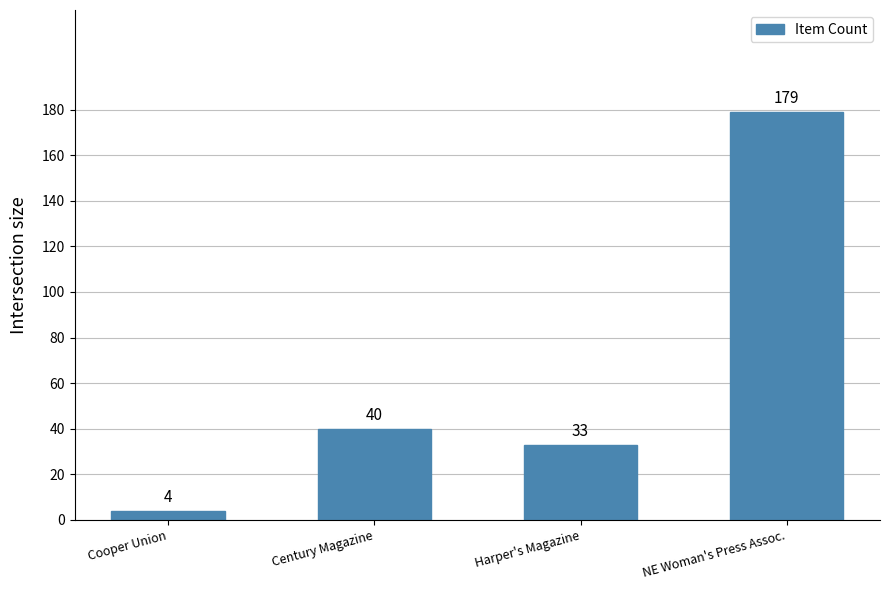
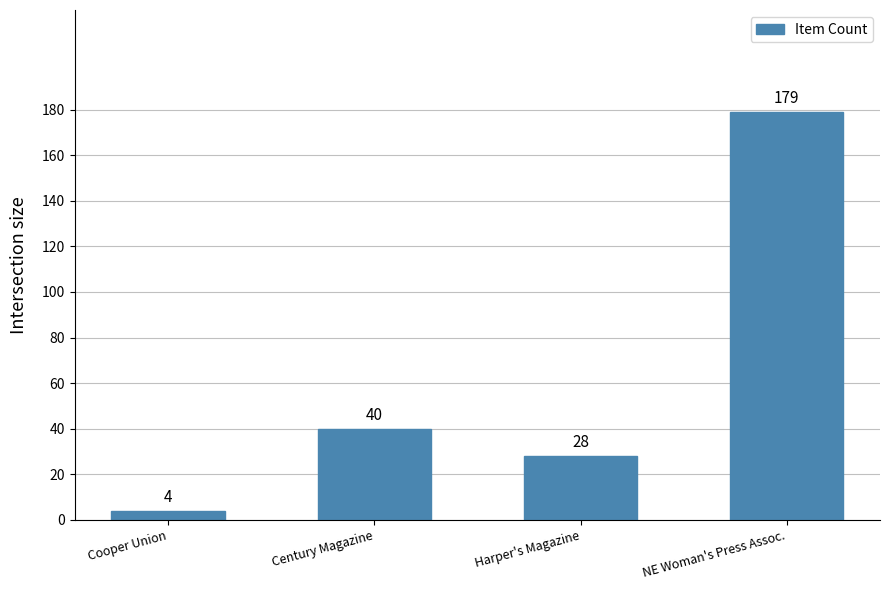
  {
    "Cooper Union": 4,
    "Century Magazine": 40,
-   "Harper's Magazine": 33,
+   "Harper's Magazine": 28,
    "NE Woman's Press Assoc.": 179
  }
